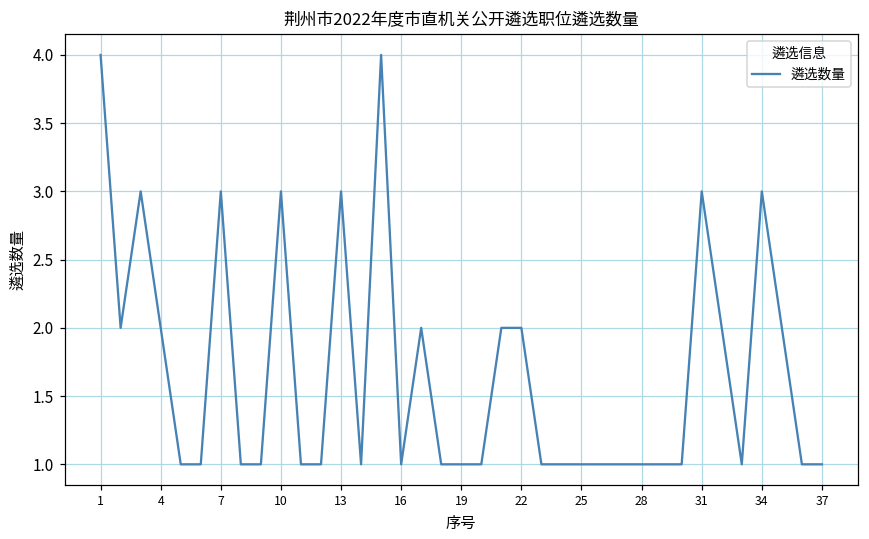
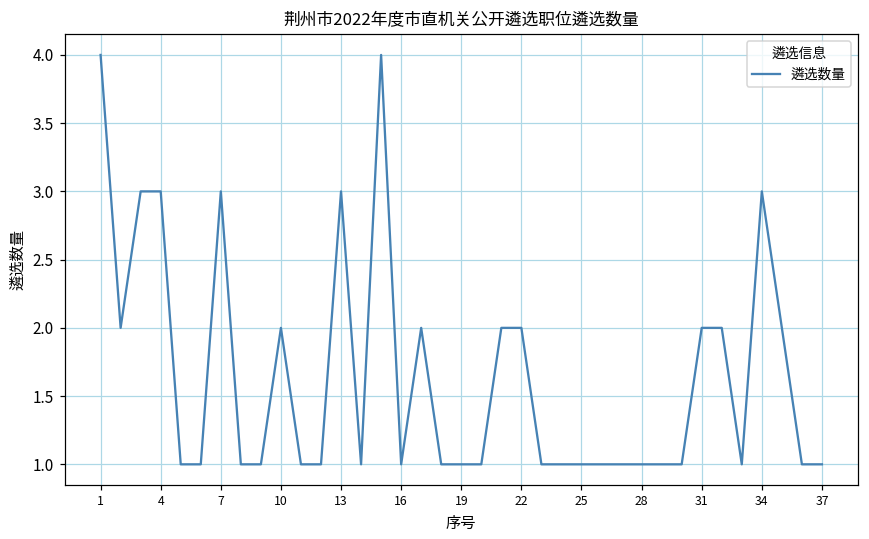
  {
    "1": 4,
-   "4": 2,
+   "4": 3,
    "7": 3,
-   "10": 3,
+   "10": 2,
    "13": 3,
    "16": 1,
    "19": 1,
    "22": 2,
    "25": 1,
    "28": 1,
-   "31": 3,
+   "31": 2,
    "34": 3,
    "37": 1
  }
